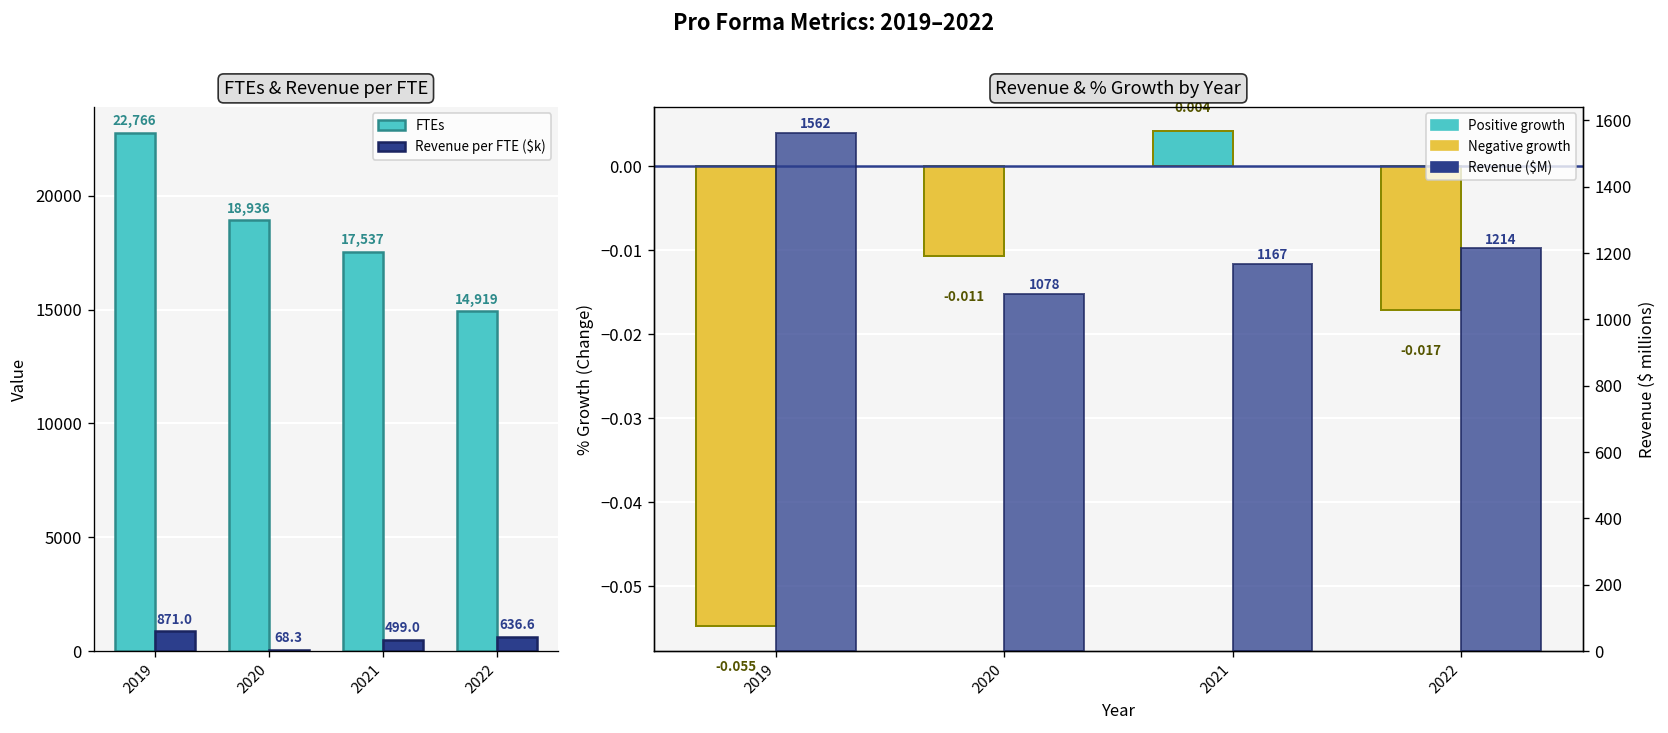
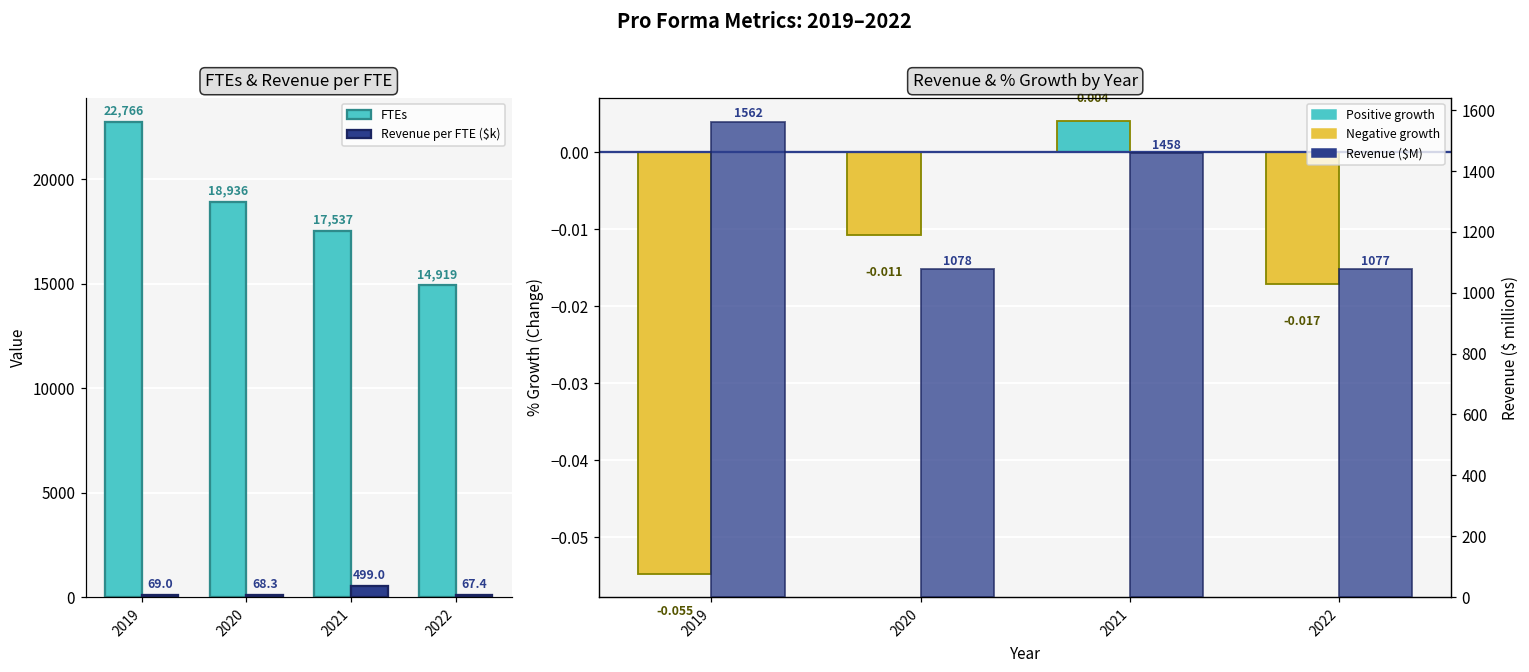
  {
    "FTEs & Revenue per FTE": {
      "FTEs": {
        "2019": "22,766",
        "2020": "18,936",
        "2021": "17,537",
        "2022": "14,919"
      },
      "Revenue per FTE ($k)": {
-       "2019": "871.0",
+       "2019": "69.0",
        "2020": "68.3",
        "2021": "499.0",
-       "2022": "636.6"
+       "2022": "67.4"
      }
    },
    "Revenue & % Growth by Year": {
      "Revenue ($M)": {
        "2019": "1562",
        "2020": "1078",
-       "2021": "1167",
-       "2022": "1214"
+       "2021": "1458",
+       "2022": "1077"
      }
    }
  }
